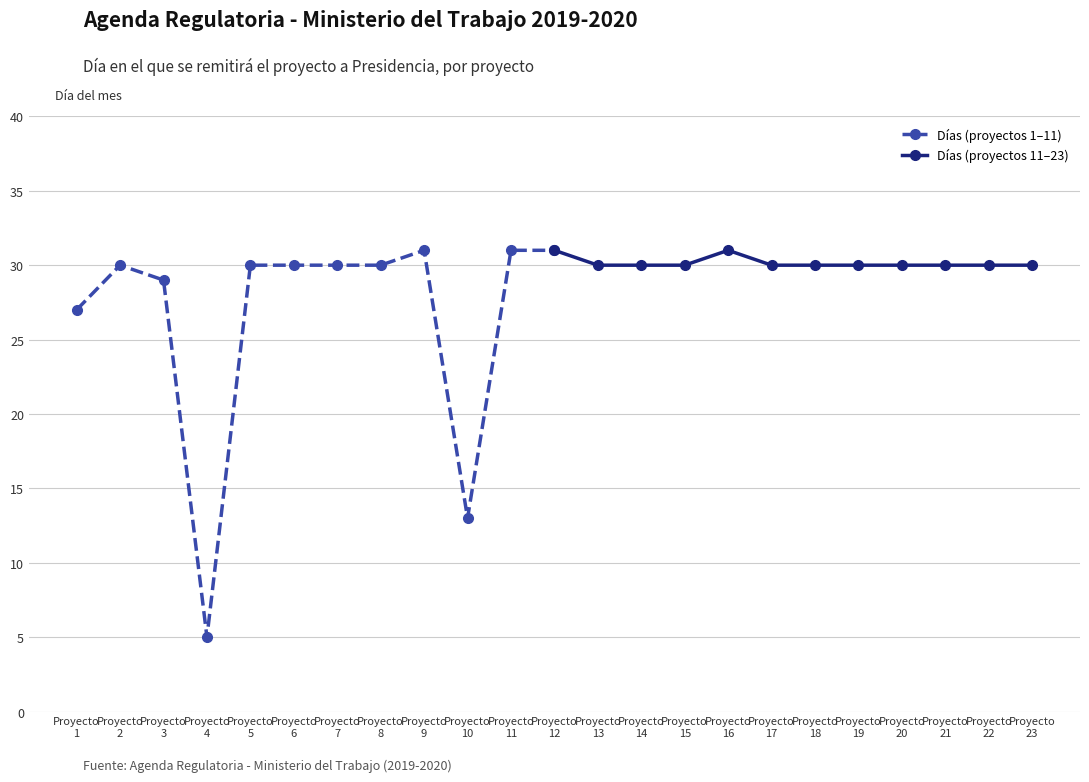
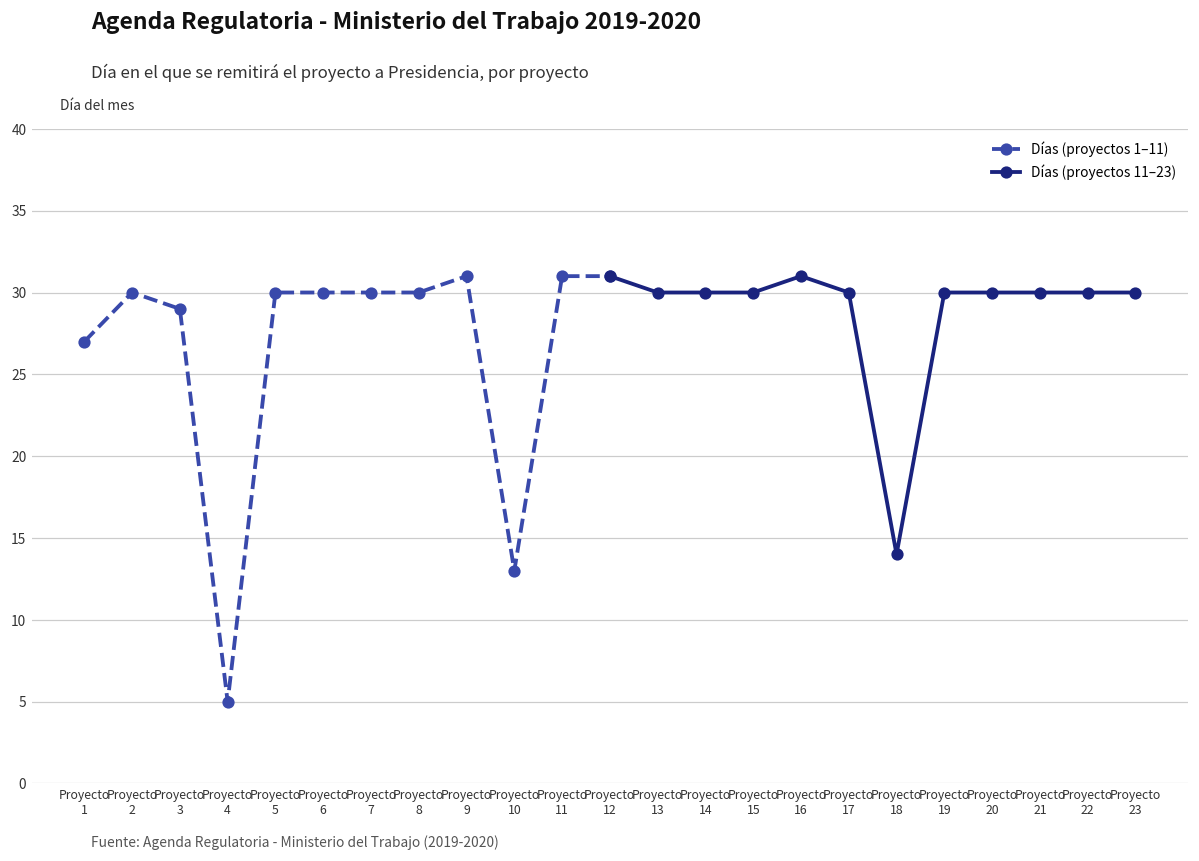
  {
    "Días (proyectos 1–11)": {
      "Proyecto 1": 27,
      "Proyecto 2": 30,
      "Proyecto 3": 29,
      "Proyecto 4": 5,
      "Proyecto 5": 30,
      "Proyecto 6": 30,
      "Proyecto 7": 30,
      "Proyecto 8": 30,
      "Proyecto 9": 31,
      "Proyecto 10": 13,
      "Proyecto 11": 31
    },
    "Días (proyectos 11–23)": {
      "Proyecto 13": 30,
      "Proyecto 14": 30,
      "Proyecto 15": 30,
      "Proyecto 16": 31,
      "Proyecto 17": 30,
-     "Proyecto 18": 30,
+     "Proyecto 18": 14,
      "Proyecto 19": 30,
      "Proyecto 20": 30,
      "Proyecto 21": 30,
      "Proyecto 22": 30,
      "Proyecto 23": 30
    }
  }
